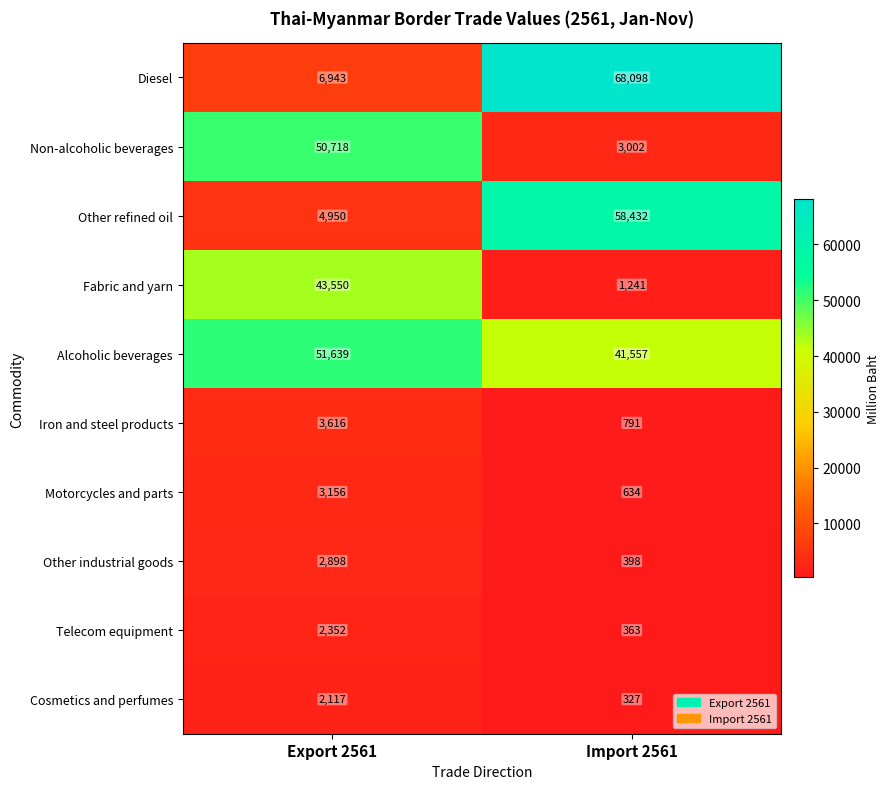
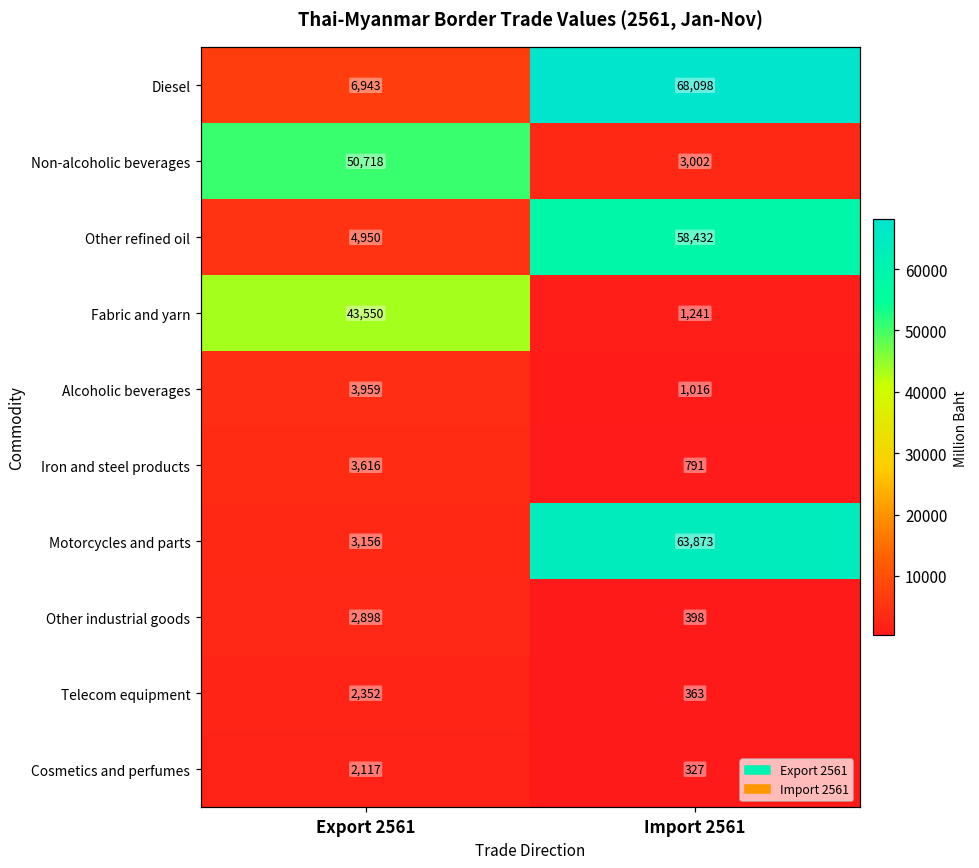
  {
    "Alcoholic beverages": {
-     "Export 2561": "51,639",
-     "Import 2561": "41,557"
+     "Export 2561": "3,959",
+     "Import 2561": "1,016"
    },
    "Motorcycles and parts": {
-     "Import 2561": "634"
+     "Import 2561": "63,873"
    }
  }
